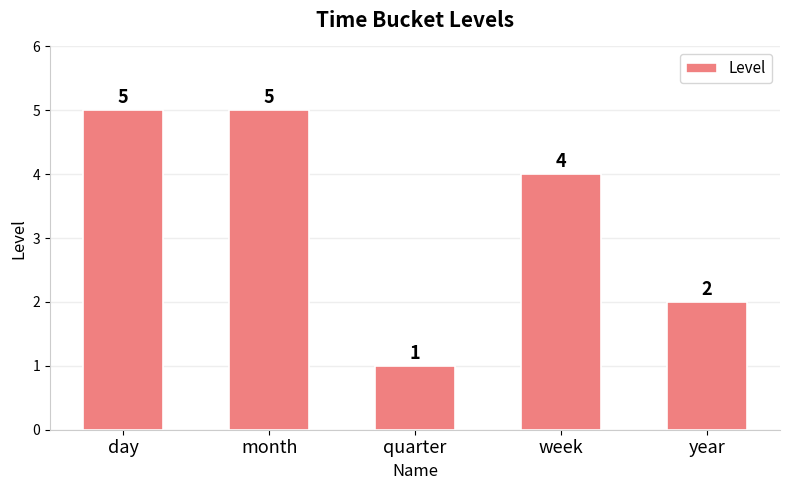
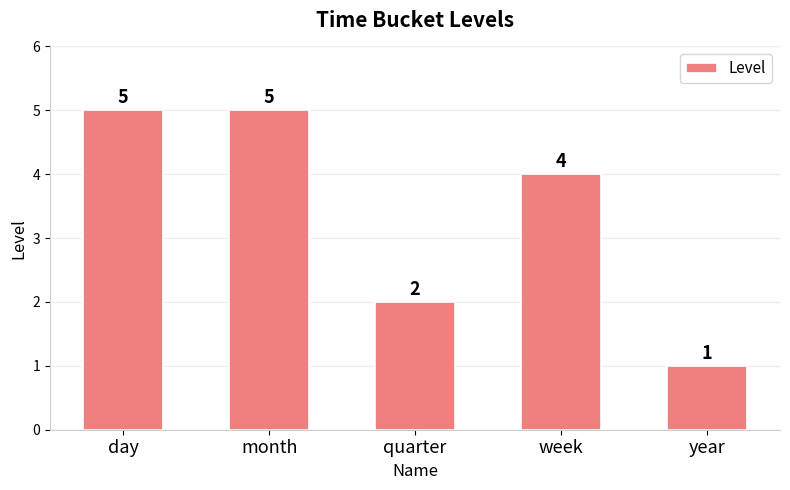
  {
    "day": 5,
    "month": 5,
-   "quarter": 1,
+   "quarter": 2,
    "week": 4,
-   "year": 2
+   "year": 1
  }
